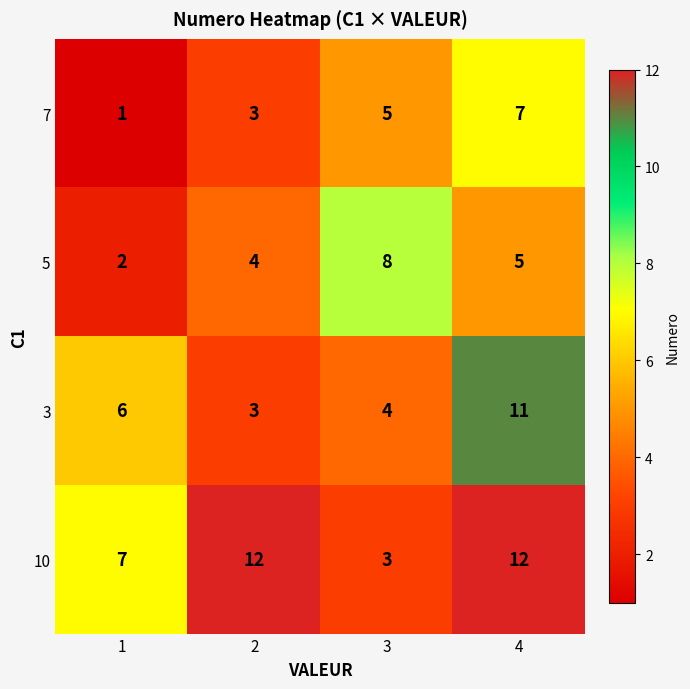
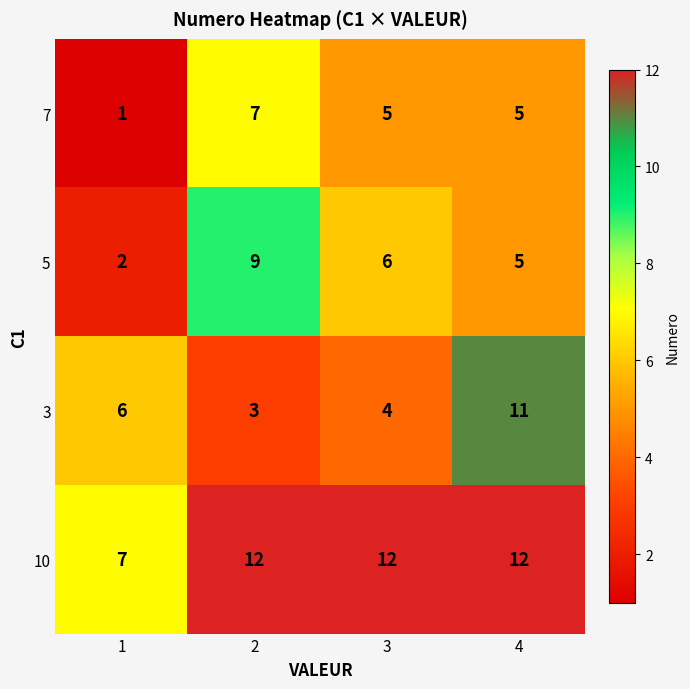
  {
    "7": {
      "1": 1,
-     "2": 3,
+     "2": 7,
      "3": 5,
-     "4": 7
+     "4": 5
    },
    "5": {
      "1": 2,
-     "2": 4,
-     "3": 8,
+     "2": 9,
+     "3": 6,
      "4": 5
    },
    "3": {
      "1": 6,
      "2": 3,
      "3": 4,
      "4": 11
    },
    "10": {
      "1": 7,
      "2": 12,
-     "3": 3,
+     "3": 12,
      "4": 12
    }
  }
